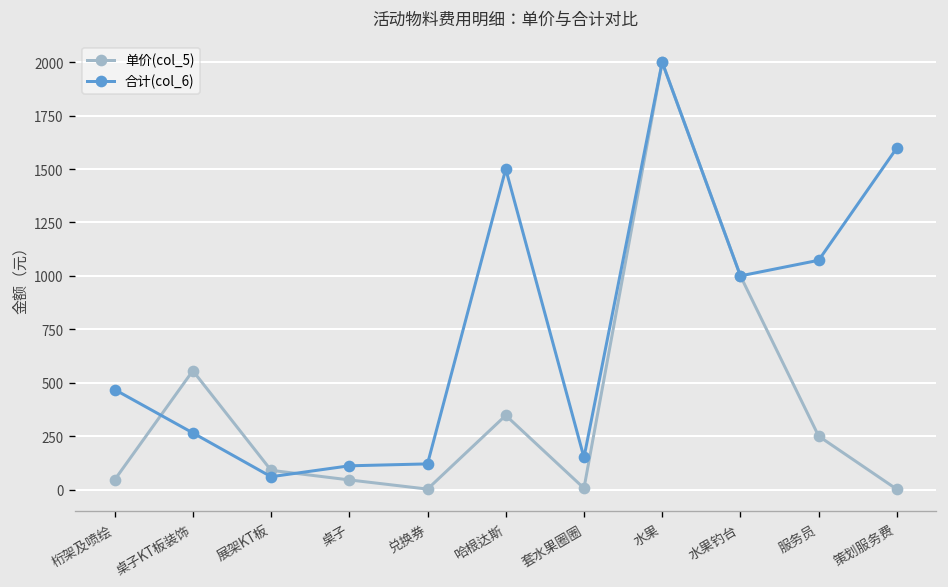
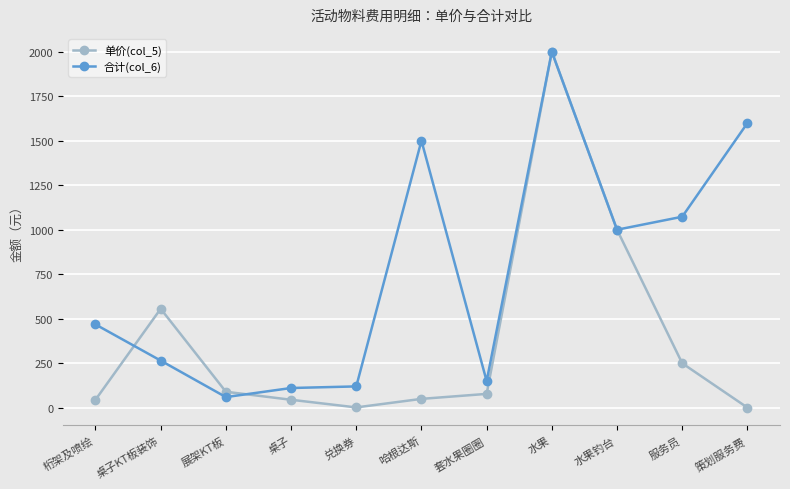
  {
    "单价(col_5)": {
      "桁架及喷绘": 50,
      "桌子KT板装饰": 560,
      "展架KT板": 90,
      "桌子": 50,
      "兑换券": 0,
-     "哈根达斯": 350,
-     "套水果圈圈": 10,
+     "哈根达斯": 50,
+     "套水果圈圈": 80,
      "服务员": 250,
      "策划服务费": 0
    },
    "合计(col_6)": {
      "桁架及喷绘": 470,
      "桌子KT板装饰": 270,
      "展架KT板": 60,
      "桌子": 110,
      "兑换券": 120,
      "哈根达斯": 1500,
      "套水果圈圈": 150,
      "服务员": 1070,
      "策划服务费": 1600
    }
  }
